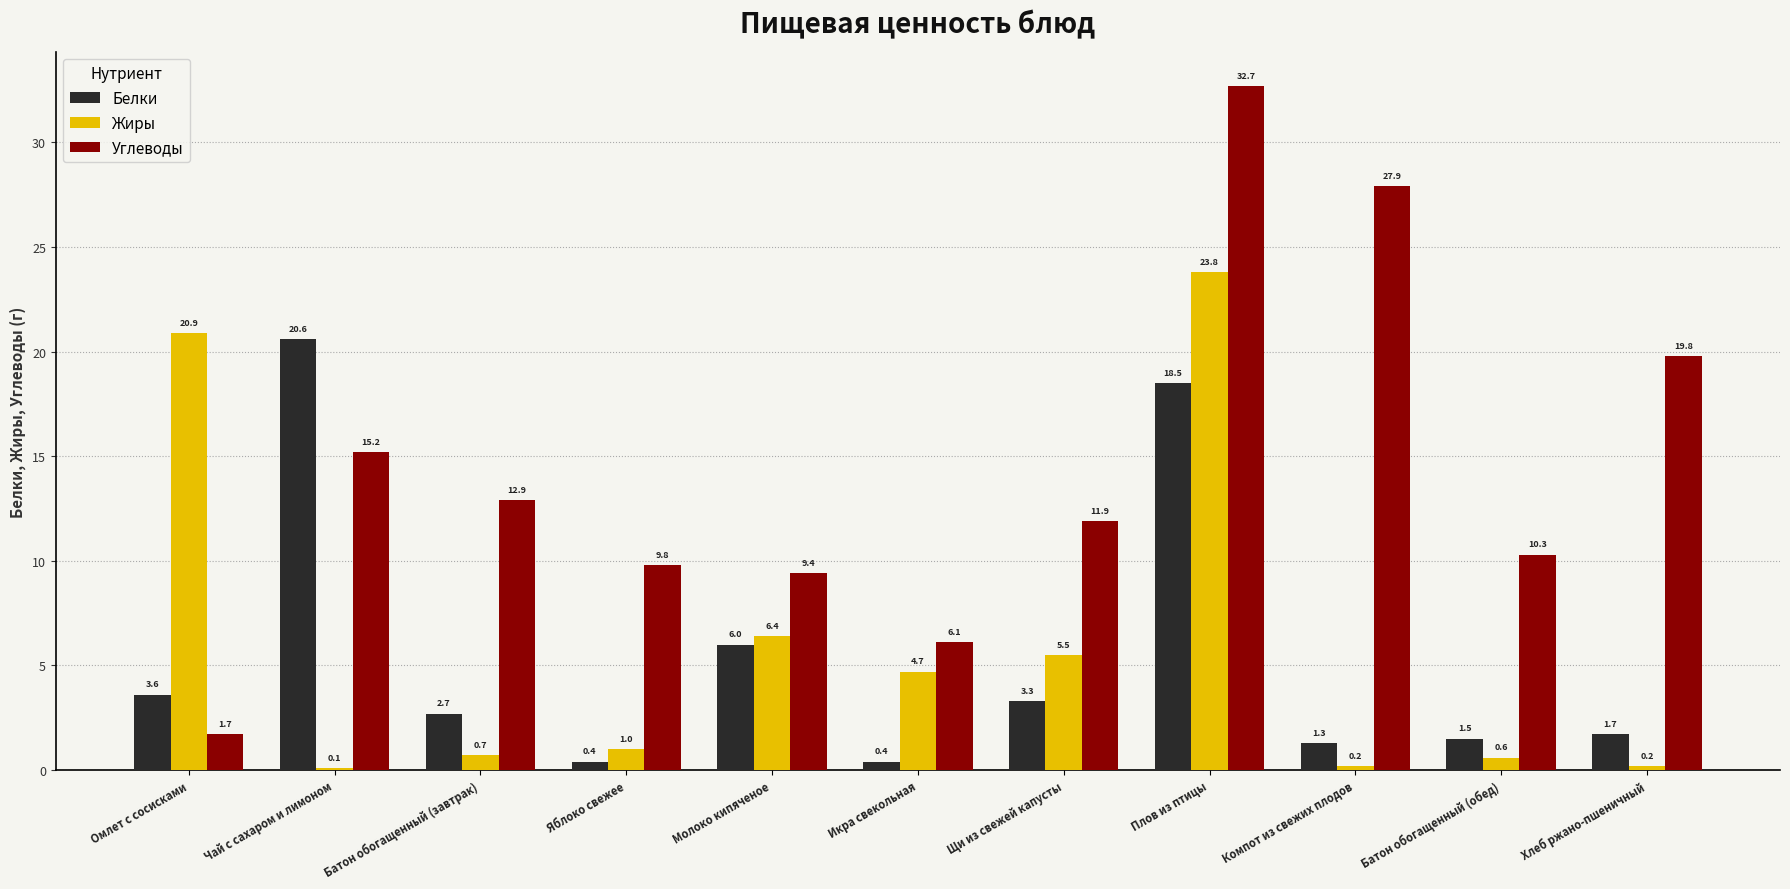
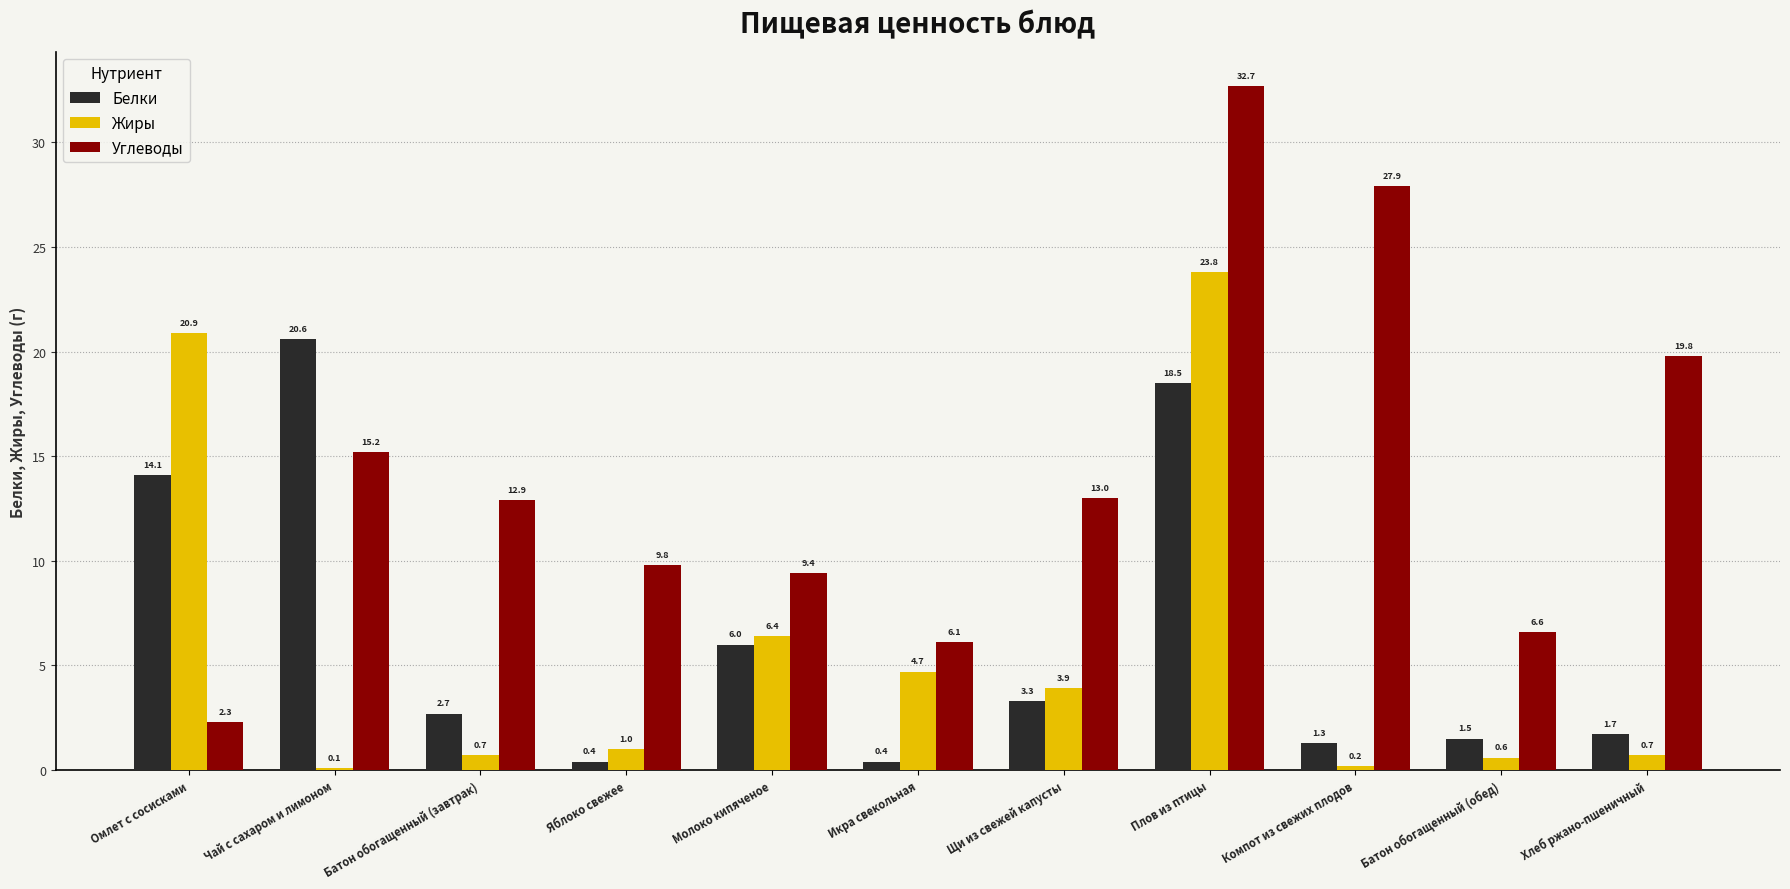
  {
    "Белки": {
-     "Омлет с сосисками": 3.6,
+     "Омлет с сосисками": 14.1,
      "Чай с сахаром и лимоном": 20.6,
      "Батон обогащенный (завтрак)": 2.7,
      "Яблоко свежее": 0.4,
      "Молоко кипяченое": 6.0,
      "Икра свекольная": 0.4,
      "Щи из свежей капусты": 3.3,
      "Плов из птицы": 18.5,
      "Компот из свежих плодов": 1.3,
      "Батон обогащенный (обед)": 1.5,
      "Хлеб ржано-пшеничный": 1.7
    },
    "Жиры": {
      "Омлет с сосисками": 20.9,
      "Чай с сахаром и лимоном": 0.1,
      "Батон обогащенный (завтрак)": 0.7,
      "Яблоко свежее": 1.0,
      "Молоко кипяченое": 6.4,
      "Икра свекольная": 4.7,
-     "Щи из свежей капусты": 5.5,
+     "Щи из свежей капусты": 3.9,
      "Плов из птицы": 23.8,
      "Компот из свежих плодов": 0.2,
      "Батон обогащенный (обед)": 0.6,
-     "Хлеб ржано-пшеничный": 0.2
+     "Хлеб ржано-пшеничный": 0.7
    },
    "Углеводы": {
-     "Омлет с сосисками": 1.7,
+     "Омлет с сосисками": 2.3,
      "Чай с сахаром и лимоном": 15.2,
      "Батон обогащенный (завтрак)": 12.9,
      "Яблоко свежее": 9.8,
      "Молоко кипяченое": 9.4,
      "Икра свекольная": 6.1,
-     "Щи из свежей капусты": 11.9,
+     "Щи из свежей капусты": 13.0,
      "Плов из птицы": 32.7,
      "Компот из свежих плодов": 27.9,
-     "Батон обогащенный (обед)": 10.3,
+     "Батон обогащенный (обед)": 6.6,
      "Хлеб ржано-пшеничный": 19.8
    }
  }
